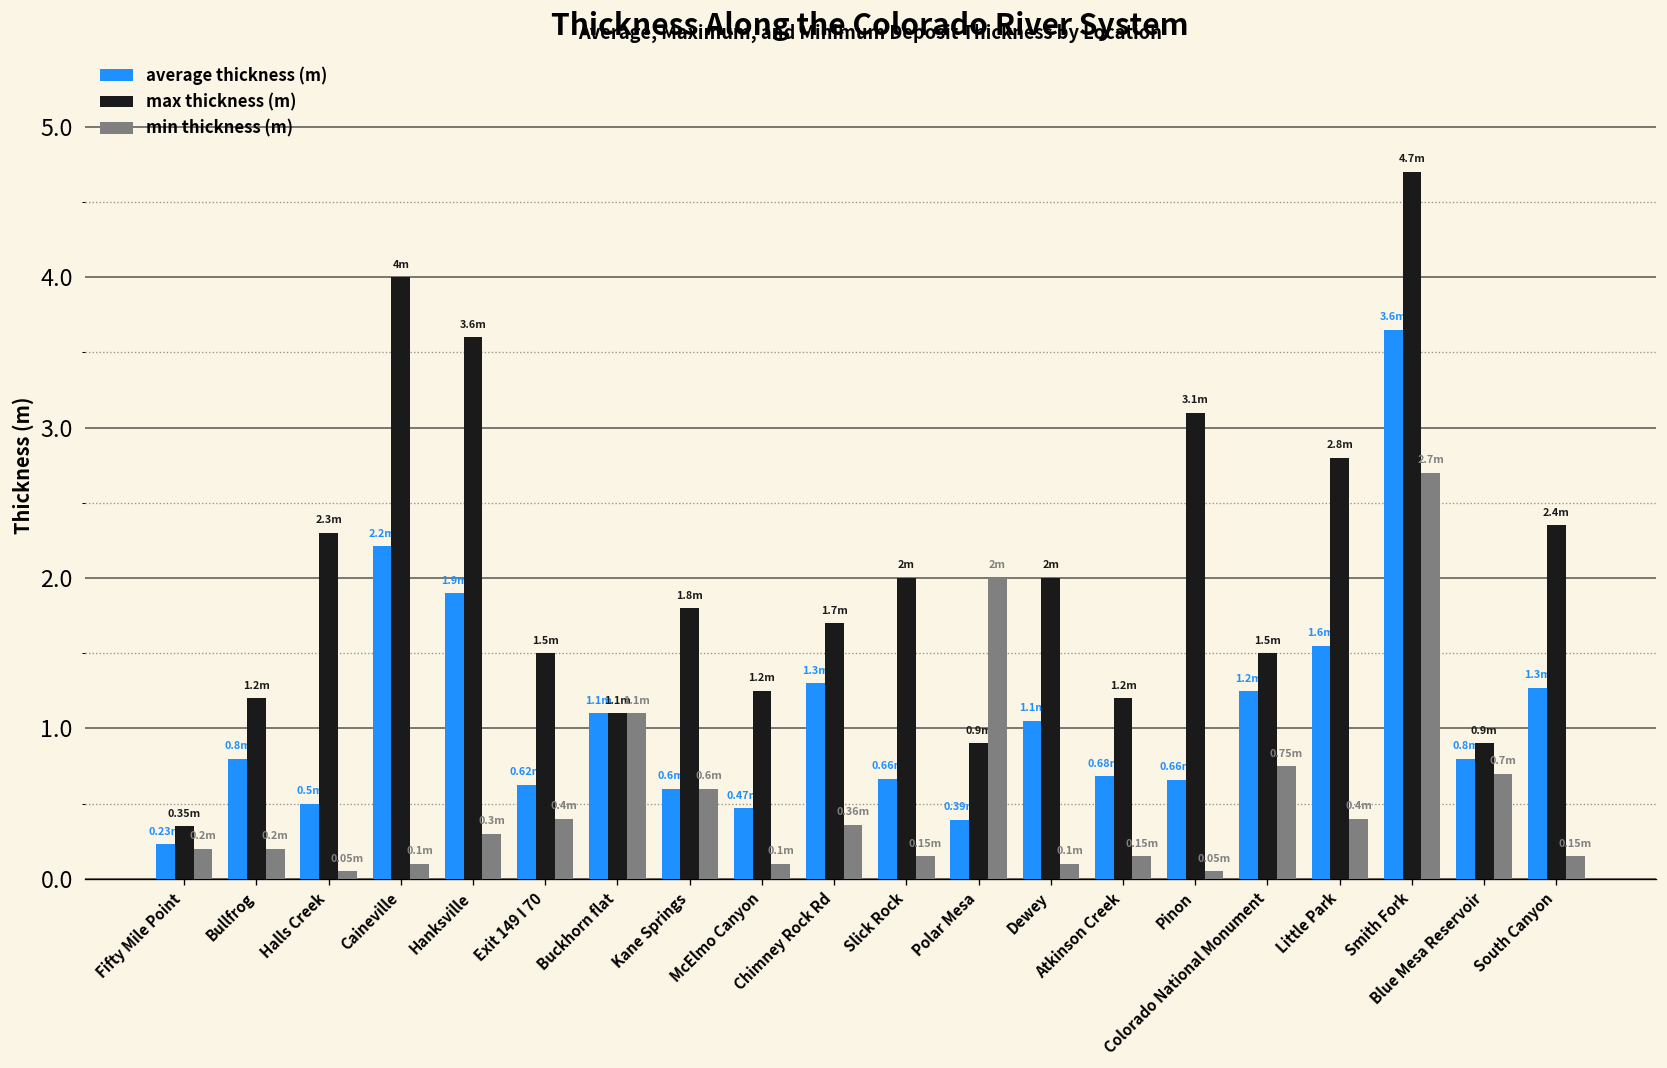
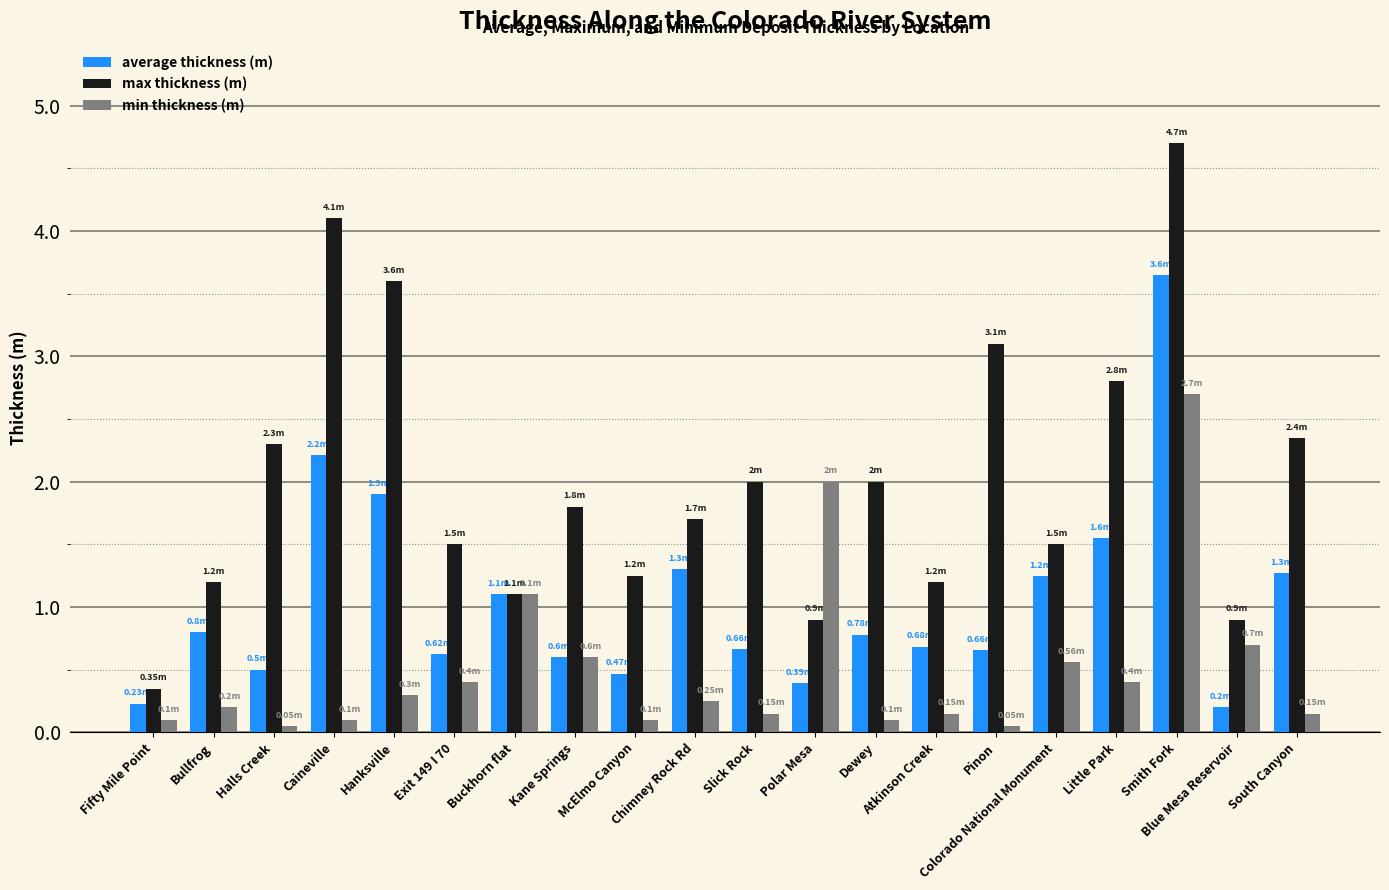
  {
    "average thickness (m)": {
      "Fifty Mile Point": "0.23m",
      "Bullfrog": "0.8m",
      "Halls Creek": "0.5m",
      "Caineville": "2.2m",
      "Hanksville": "1.9m",
      "Exit 149 I 70": "0.62m",
      "Kane Springs": "0.6m",
      "McElmo Canyon": "0.47m",
      "Chimney Rock Rd": "1.3m",
      "Slick Rock": "0.66m",
      "Polar Mesa": "0.39m",
-     "Dewey": "1.1m",
+     "Dewey": "0.78m",
      "Atkinson Creek": "0.68m",
      "Pinon": "0.66m",
      "Colorado National Monument": "1.2m",
      "Little Park": "1.6m",
      "Smith Fork": "3.6m",
-     "Blue Mesa Reservoir": "0.8m",
+     "Blue Mesa Reservoir": "0.2m",
      "South Canyon": "1.3m"
    },
    "max thickness (m)": {
      "Fifty Mile Point": "0.35m",
      "Bullfrog": "1.2m",
      "Halls Creek": "2.3m",
-     "Caineville": "4m",
+     "Caineville": "4.1m",
      "Hanksville": "3.6m",
      "Exit 149 I 70": "1.5m",
      "Kane Springs": "1.8m",
      "McElmo Canyon": "1.2m",
      "Chimney Rock Rd": "1.7m",
      "Slick Rock": "2m",
      "Polar Mesa": "0.9m",
      "Dewey": "2m",
      "Atkinson Creek": "1.2m",
      "Pinon": "3.1m",
      "Colorado National Monument": "1.5m",
      "Little Park": "2.8m",
      "Smith Fork": "4.7m",
      "Blue Mesa Reservoir": "0.9m",
      "South Canyon": "2.4m"
    },
    "min thickness (m)": {
-     "Fifty Mile Point": "0.2m",
+     "Fifty Mile Point": "0.1m",
      "Bullfrog": "0.2m",
      "Halls Creek": "0.05m",
      "Caineville": "0.1m",
      "Hanksville": "0.3m",
      "Exit 149 I 70": "0.4m",
      "Kane Springs": "0.6m",
      "McElmo Canyon": "0.1m",
-     "Chimney Rock Rd": "0.36m",
+     "Chimney Rock Rd": "0.25m",
      "Slick Rock": "0.15m",
      "Polar Mesa": "2m",
      "Dewey": "0.1m",
      "Atkinson Creek": "0.15m",
      "Pinon": "0.05m",
-     "Colorado National Monument": "0.75m",
+     "Colorado National Monument": "0.56m",
      "Little Park": "0.4m",
      "Smith Fork": "2.7m",
      "Blue Mesa Reservoir": "0.7m",
      "South Canyon": "0.15m"
    }
  }
